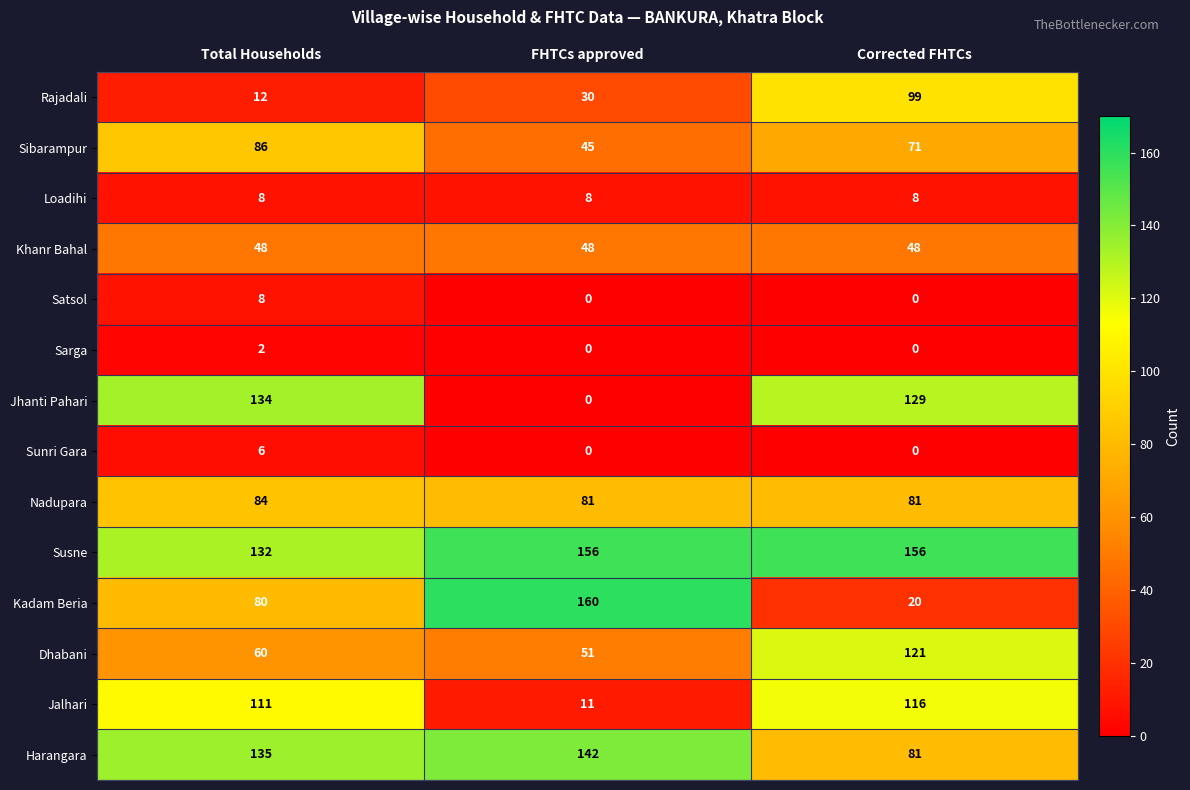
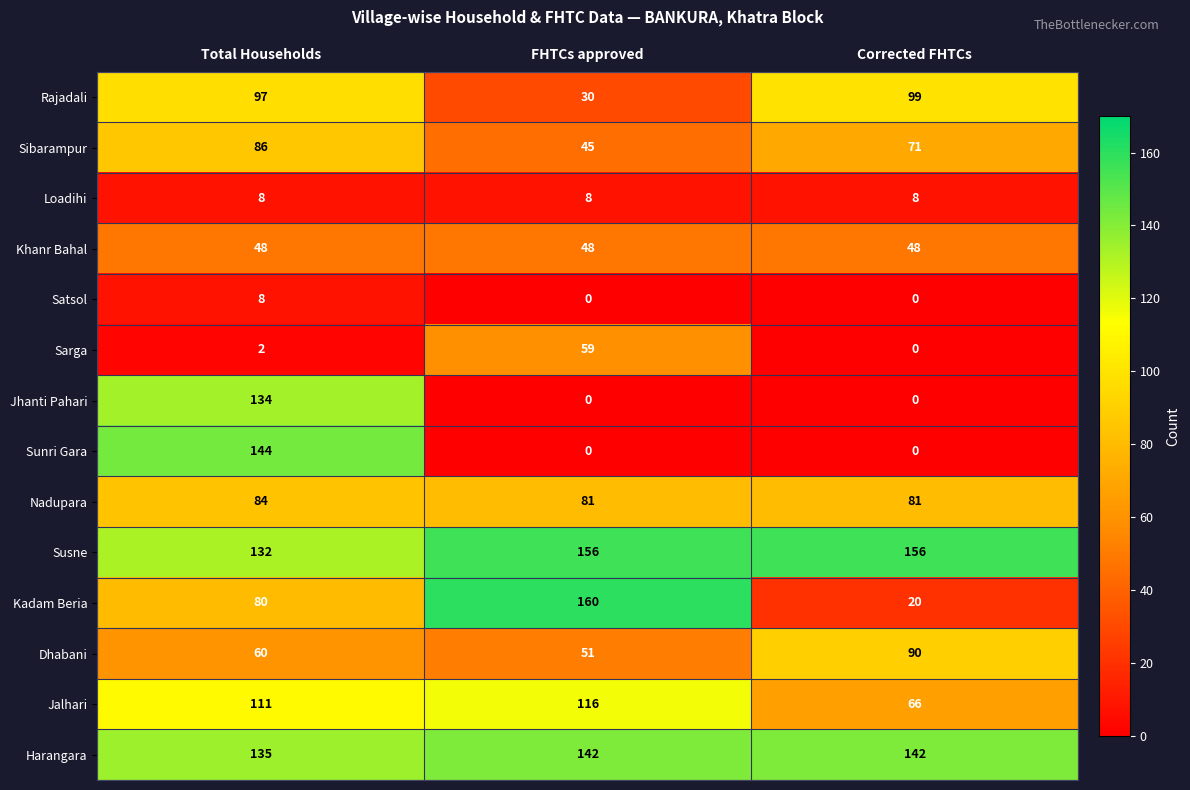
  {
    "Rajadali": {
-     "Total Households": 12,
+     "Total Households": 97,
      "FHTCs approved": 30,
      "Corrected FHTCs": 99
    },
    "Sibarampur": {
      "Total Households": 86,
      "FHTCs approved": 45,
      "Corrected FHTCs": 71
    },
    "Loadihi": {
      "Total Households": 8,
      "FHTCs approved": 8,
      "Corrected FHTCs": 8
    },
    "Khanr Bahal": {
      "Total Households": 48,
      "FHTCs approved": 48,
      "Corrected FHTCs": 48
    },
    "Satsol": {
      "Total Households": 8,
      "FHTCs approved": 0,
      "Corrected FHTCs": 0
    },
    "Sarga": {
      "Total Households": 2,
-     "FHTCs approved": 0,
+     "FHTCs approved": 59,
      "Corrected FHTCs": 0
    },
    "Jhanti Pahari": {
      "Total Households": 134,
      "FHTCs approved": 0,
-     "Corrected FHTCs": 129
+     "Corrected FHTCs": 0
    },
    "Sunri Gara": {
-     "Total Households": 6,
+     "Total Households": 144,
      "FHTCs approved": 0,
      "Corrected FHTCs": 0
    },
    "Nadupara": {
      "Total Households": 84,
      "FHTCs approved": 81,
      "Corrected FHTCs": 81
    },
    "Susne": {
      "Total Households": 132,
      "FHTCs approved": 156,
      "Corrected FHTCs": 156
    },
    "Kadam Beria": {
      "Total Households": 80,
      "FHTCs approved": 160,
      "Corrected FHTCs": 20
    },
    "Dhabani": {
      "Total Households": 60,
      "FHTCs approved": 51,
-     "Corrected FHTCs": 121
+     "Corrected FHTCs": 90
    },
    "Jalhari": {
      "Total Households": 111,
-     "FHTCs approved": 11,
-     "Corrected FHTCs": 116
+     "FHTCs approved": 116,
+     "Corrected FHTCs": 66
    },
    "Harangara": {
      "Total Households": 135,
      "FHTCs approved": 142,
-     "Corrected FHTCs": 81
+     "Corrected FHTCs": 142
    }
  }
